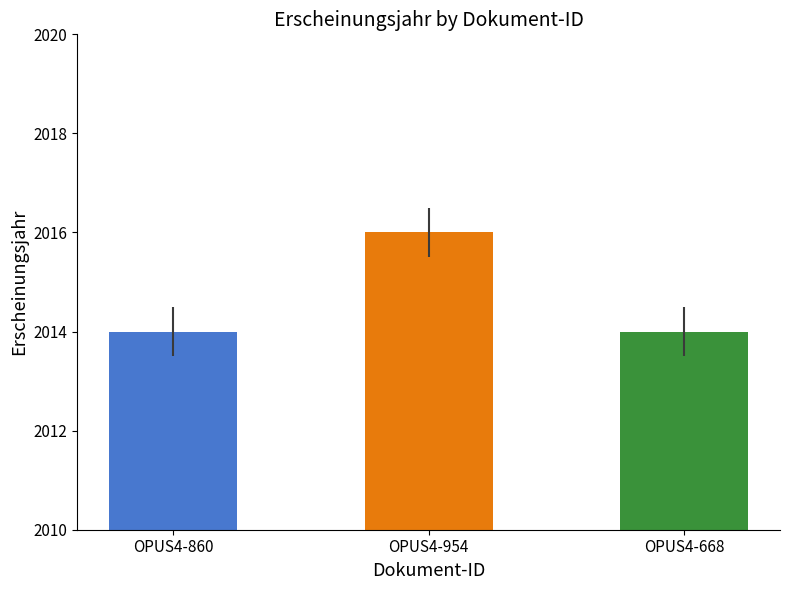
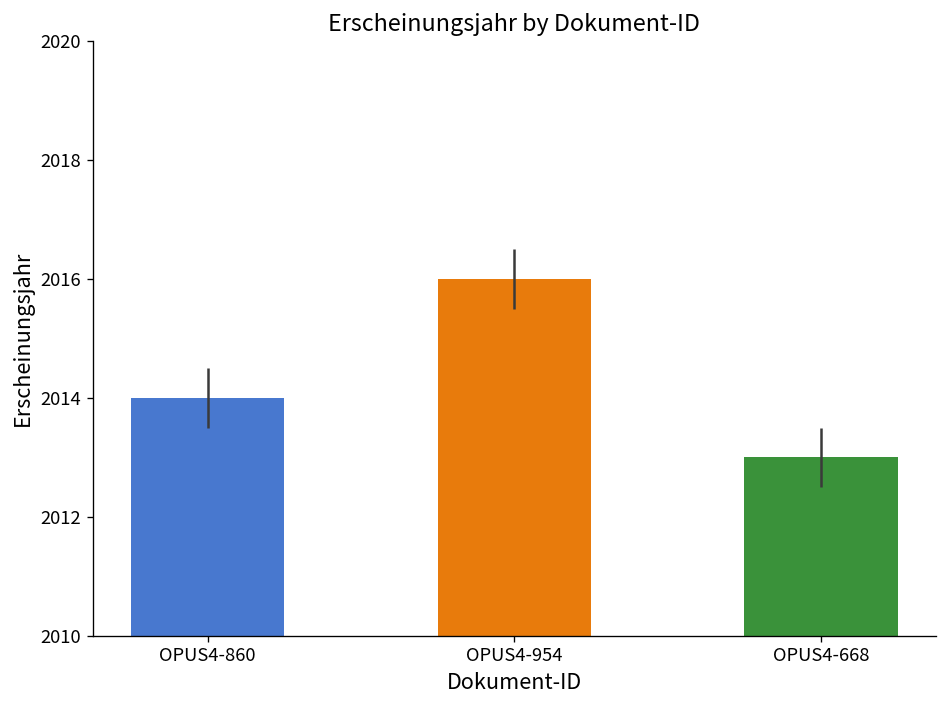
  {
    "OPUS4-860": 2014,
    "OPUS4-954": 2016,
-   "OPUS4-668": 2014
+   "OPUS4-668": 2013
  }
